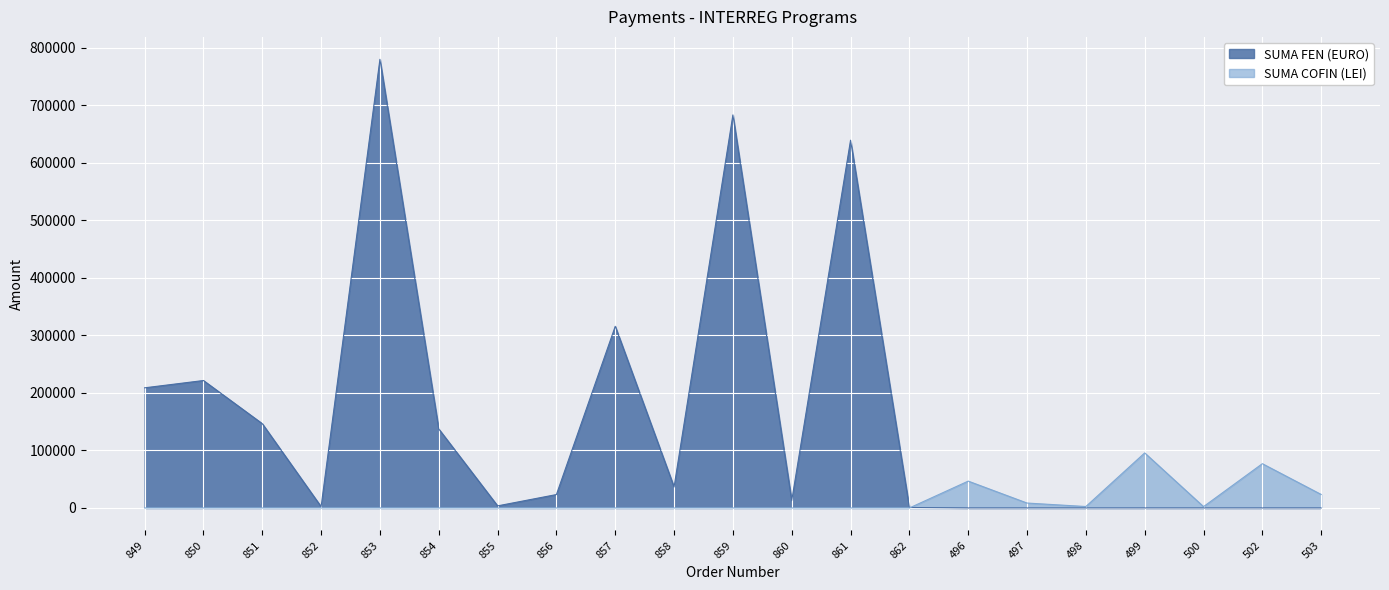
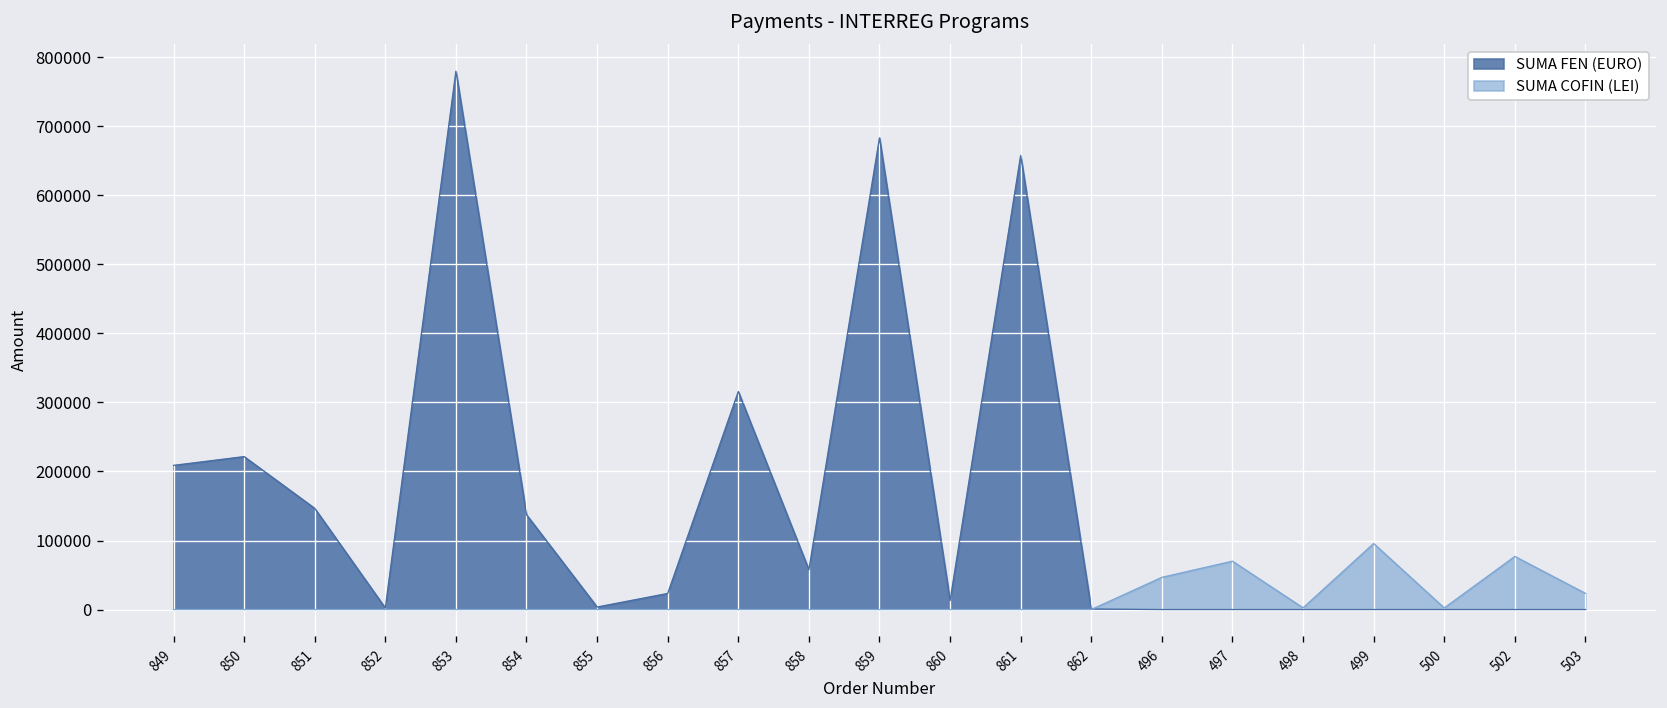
  {
    "SUMA FEN (EURO)": {
      "849": 210000,
      "850": 220000,
      "851": 150000,
      "853": 780000,
      "854": 140000,
      "856": 20000,
      "857": 320000,
-     "858": 40000,
+     "858": 60000,
      "859": 680000,
      "860": 10000,
-     "861": 640000,
+     "861": 660000,
      "496": 0,
      "497": 0,
      "499": 0,
      "502": 0,
      "503": 0
    },
    "SUMA COFIN (LEI)": {
      "849": 0,
      "850": 0,
      "851": 0,
      "853": 0,
      "854": 0,
      "856": 0,
      "857": 0,
      "858": 0,
      "859": 0,
      "860": 0,
      "861": 0,
      "496": 50000,
-     "497": 10000,
+     "497": 70000,
      "499": 100000,
      "502": 80000,
      "503": 20000
    }
  }
